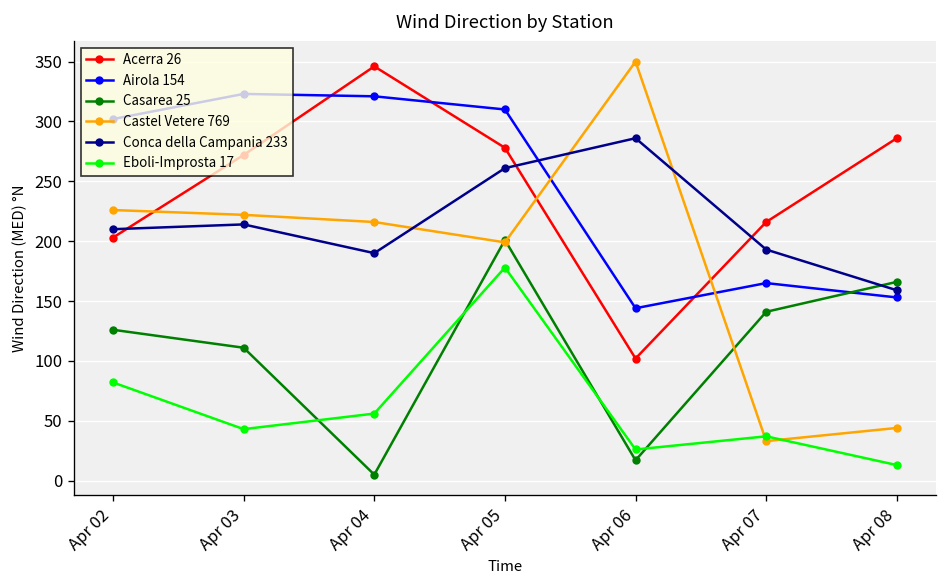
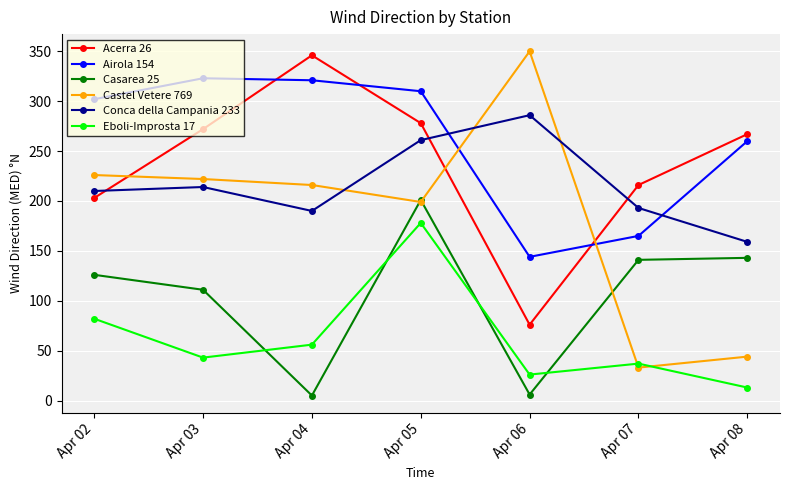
  {
    "Acerra 26": {
      "Apr 02": 200,
      "Apr 04": 350,
      "Apr 05": 280,
-     "Apr 06": 100,
+     "Apr 06": 80,
      "Apr 07": 220,
-     "Apr 08": 290
+     "Apr 08": 270
    },
    "Airola 154": {
      "Apr 04": 320,
      "Apr 05": 310,
      "Apr 06": 140,
      "Apr 07": 170,
-     "Apr 08": 150
+     "Apr 08": 260
    },
    "Casarea 25": {
      "Apr 02": 130,
      "Apr 03": 110,
      "Apr 04": 10,
-     "Apr 06": 20,
+     "Apr 06": 10,
      "Apr 07": 140,
-     "Apr 08": 170
+     "Apr 08": 140
    },
    "Castel Vetere 769": {
      "Apr 02": 230,
      "Apr 03": 220,
      "Apr 04": 220,
      "Apr 06": 350,
      "Apr 07": 30,
      "Apr 08": 40
    },
    "Conca della Campania 233": {
      "Apr 02": 210,
      "Apr 03": 210,
      "Apr 04": 190,
      "Apr 05": 260,
      "Apr 06": 290,
      "Apr 07": 190,
      "Apr 08": 160
    },
    "Eboli-Improsta 17": {
      "Apr 02": 80,
      "Apr 03": 40,
      "Apr 04": 60,
      "Apr 05": 180,
      "Apr 06": 30,
      "Apr 07": 40,
      "Apr 08": 10
    }
  }
